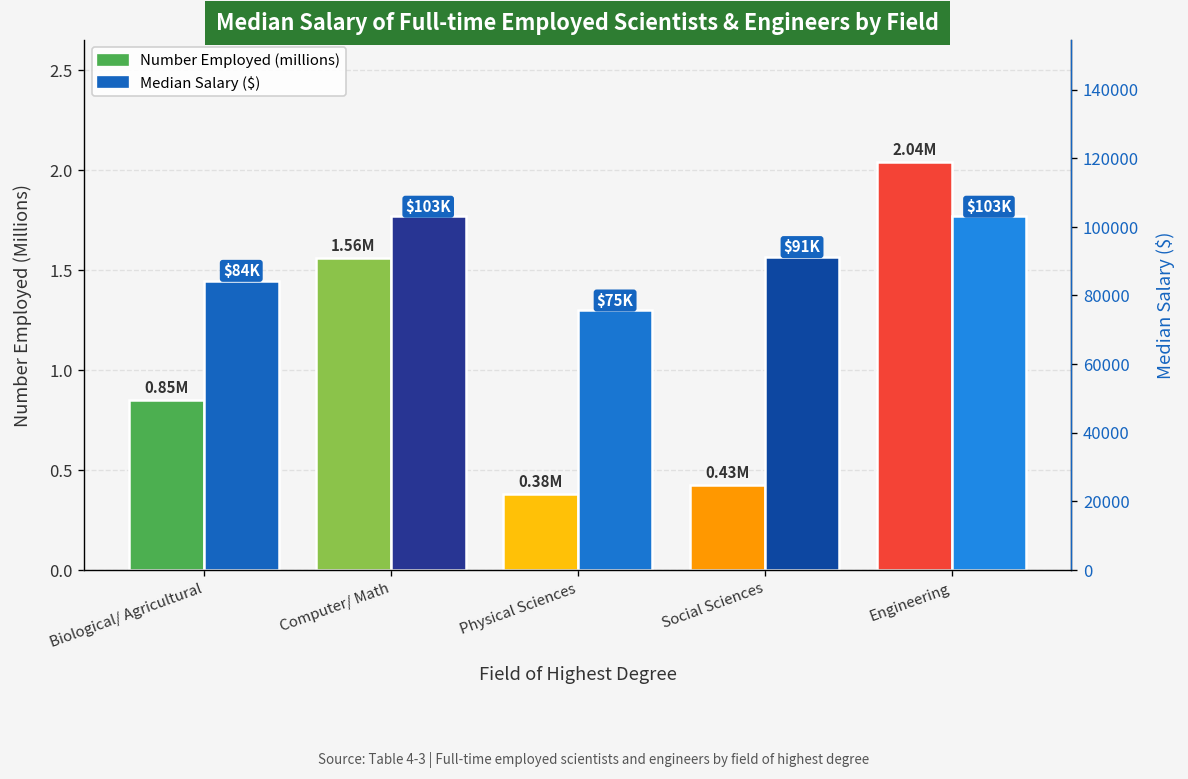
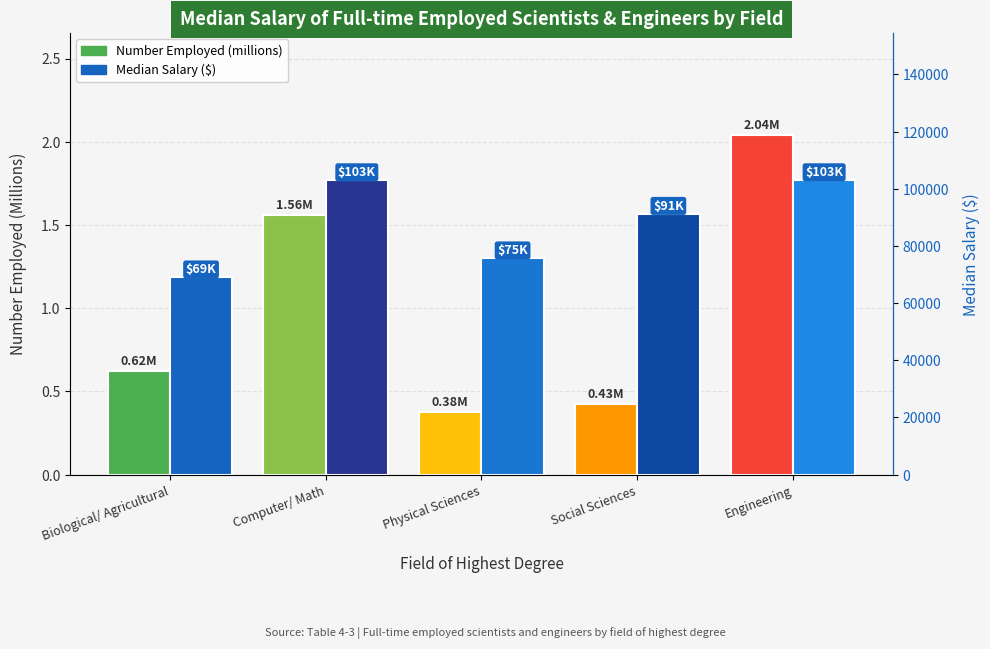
  {
    "Number Employed (millions)": {
-     "Biological/ Agricultural": "0.85M",
+     "Biological/ Agricultural": "0.62M",
      "Computer/ Math": "1.56M",
      "Physical Sciences": "0.38M",
      "Social Sciences": "0.43M",
      "Engineering": "2.04M"
    },
    "Median Salary ($)": {
-     "Biological/ Agricultural": "$84K"
+     "Biological/ Agricultural": "$69K"
    }
  }
